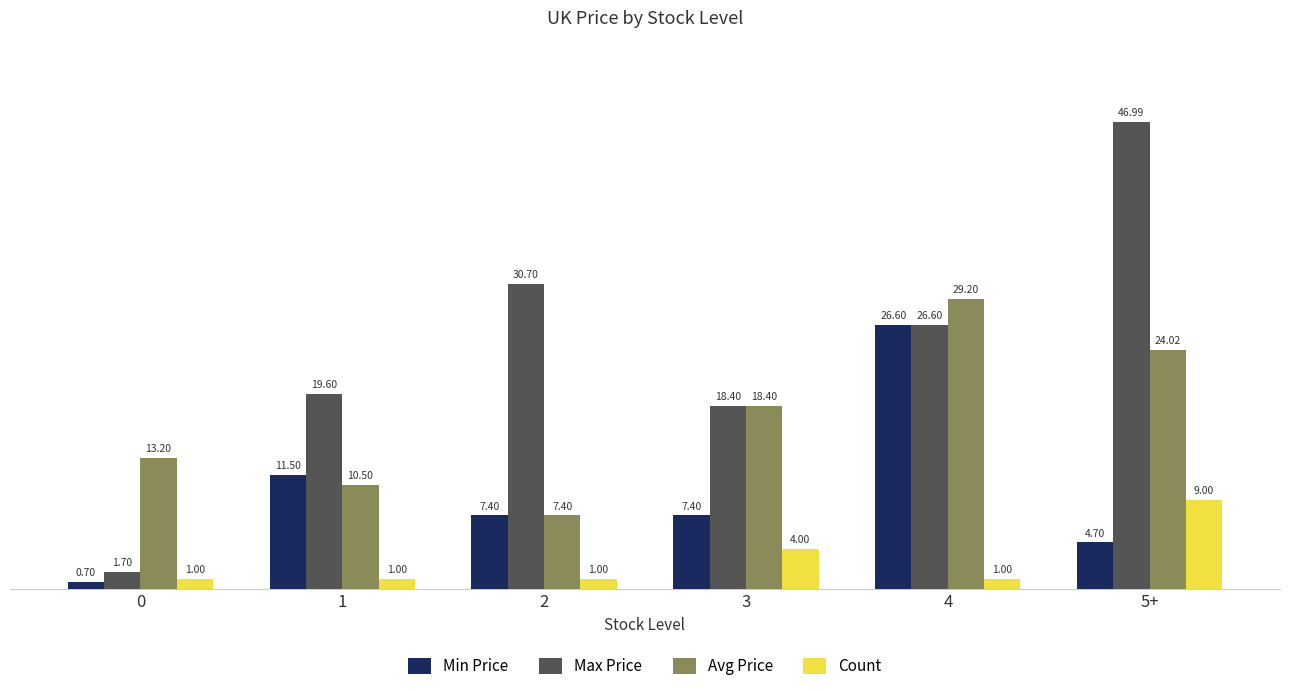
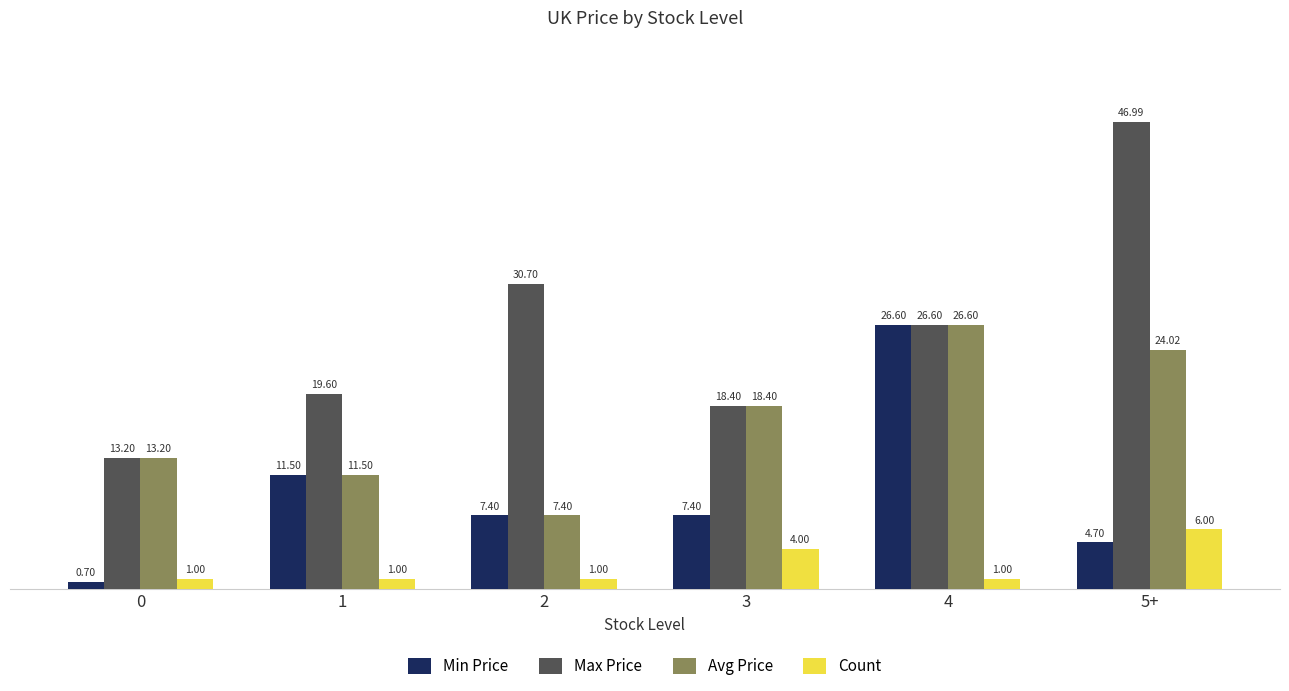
  {
    "Min Price": {
      "0": 0.70,
      "1": 11.50,
      "2": 7.40,
      "3": 7.40,
      "4": 26.60,
      "5+": 4.70
    },
    "Max Price": {
-     "0": 1.70,
+     "0": 13.20,
      "1": 19.60,
      "2": 30.70,
      "3": 18.40,
      "4": 26.60,
      "5+": 46.99
    },
    "Avg Price": {
      "0": 13.20,
-     "1": 10.50,
+     "1": 11.50,
      "2": 7.40,
      "3": 18.40,
-     "4": 29.20,
+     "4": 26.60,
      "5+": 24.02
    },
    "Count": {
      "0": 1.00,
      "1": 1.00,
      "2": 1.00,
      "3": 4.00,
      "4": 1.00,
-     "5+": 9.00
+     "5+": 6.00
    }
  }
